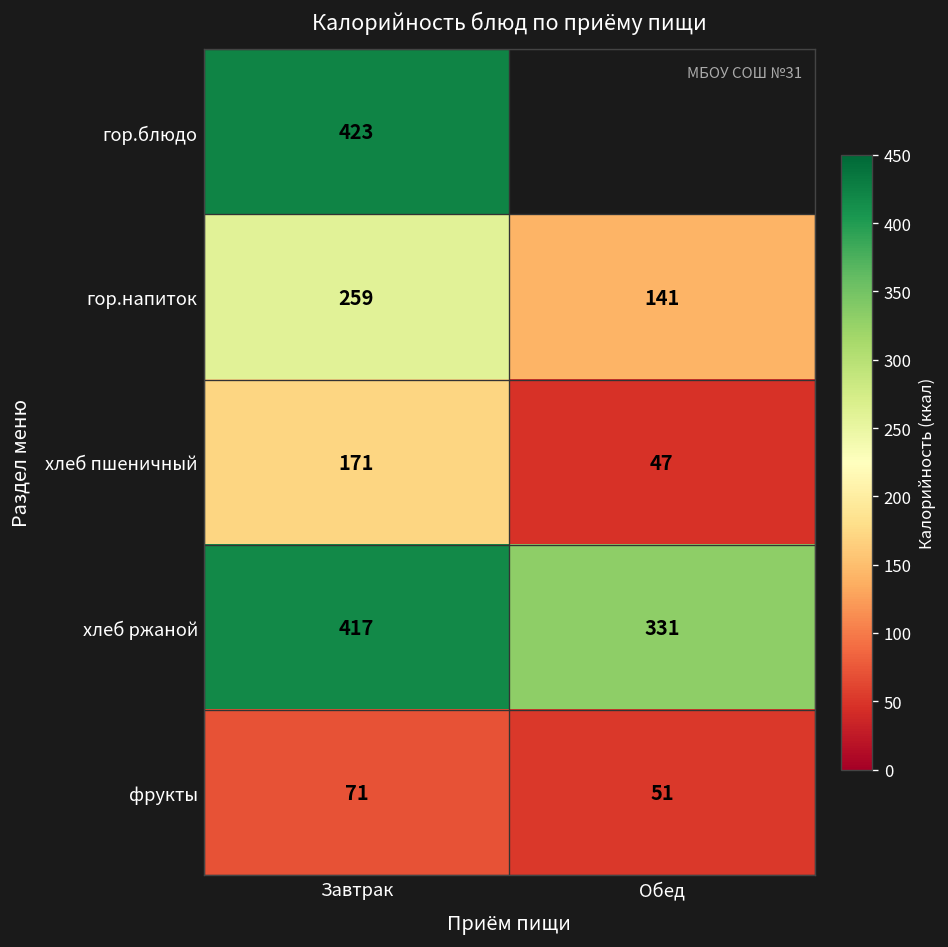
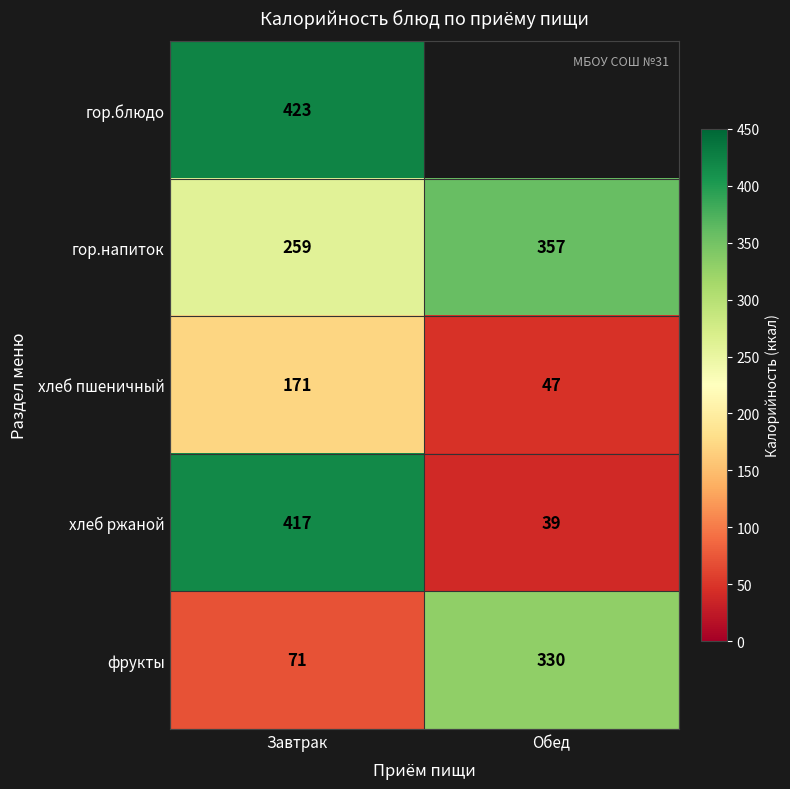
  {
    "гор.блюдо": {
      "Завтрак": 423
    },
    "гор.напиток": {
      "Завтрак": 259,
-     "Обед": 141
+     "Обед": 357
    },
    "хлеб пшеничный": {
      "Завтрак": 171,
      "Обед": 47
    },
    "хлеб ржаной": {
      "Завтрак": 417,
-     "Обед": 331
+     "Обед": 39
    },
    "фрукты": {
      "Завтрак": 71,
-     "Обед": 51
+     "Обед": 330
    }
  }
